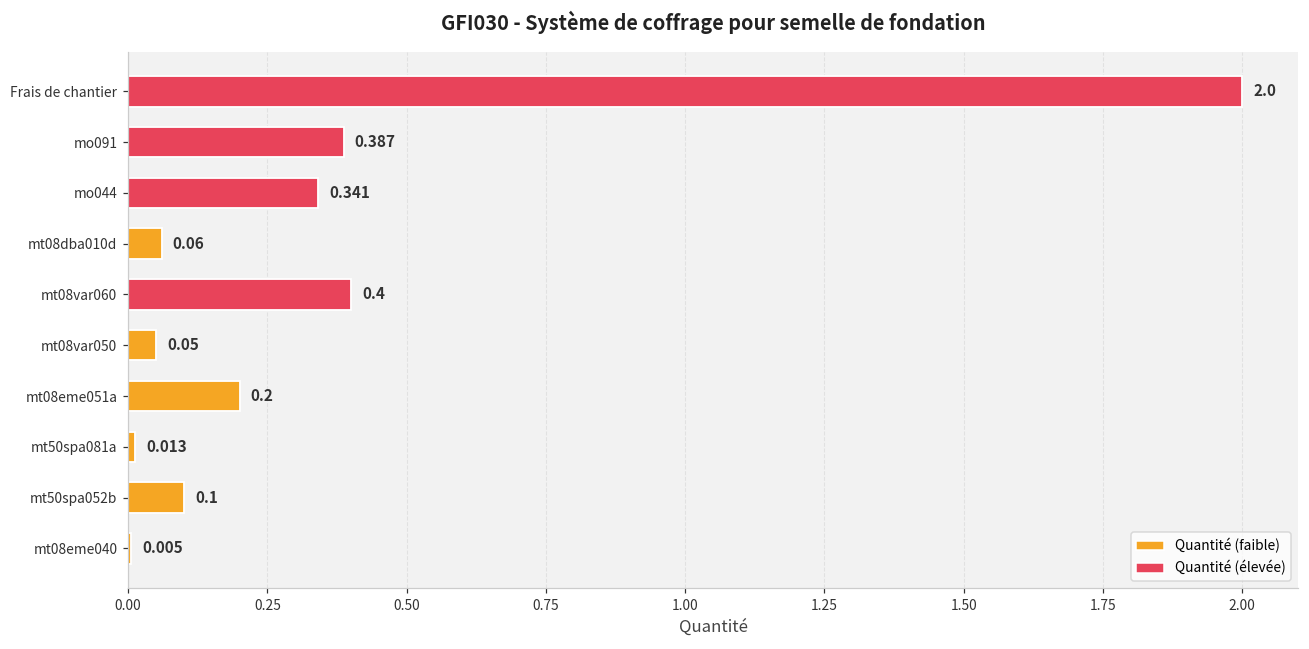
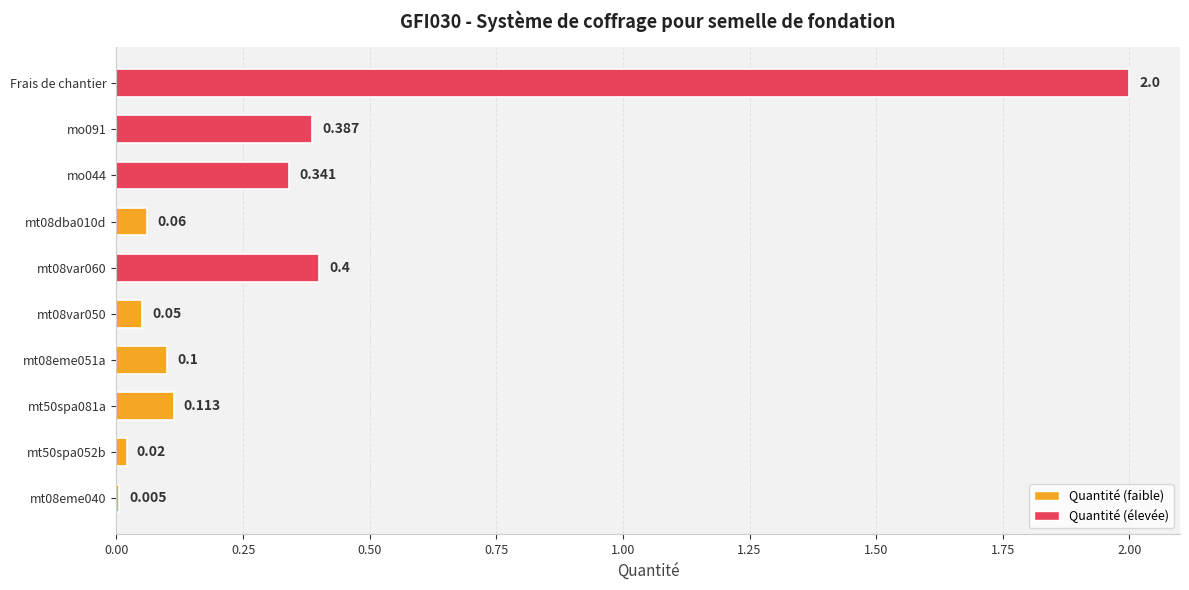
  {
    "Frais de chantier": 2.0,
    "mo091": 0.387,
    "mo044": 0.341,
    "mt08dba010d": 0.06,
    "mt08var060": 0.4,
    "mt08var050": 0.05,
-   "mt08eme051a": 0.2,
-   "mt50spa081a": 0.013,
-   "mt50spa052b": 0.1,
+   "mt08eme051a": 0.1,
+   "mt50spa081a": 0.113,
+   "mt50spa052b": 0.02,
    "mt08eme040": 0.005
  }
